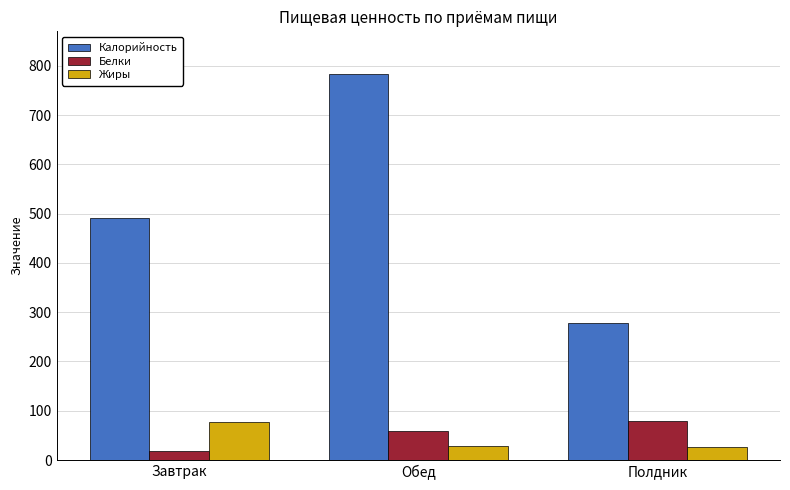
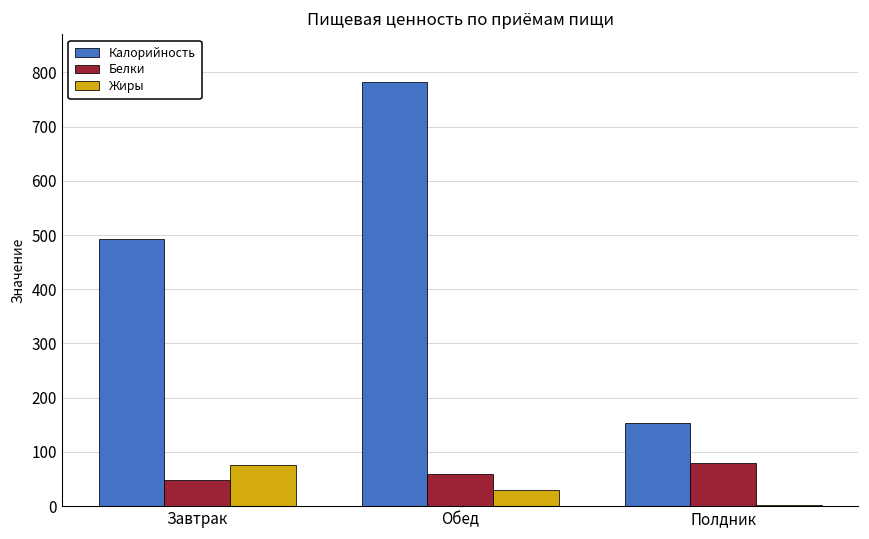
  {
    "Калорийность": {
      "Завтрак": 490,
      "Обед": 780,
-     "Полдник": 280
+     "Полдник": 150
    },
    "Белки": {
-     "Завтрак": 20,
+     "Завтрак": 50,
      "Обед": 60,
      "Полдник": 80
    },
    "Жиры": {
      "Завтрак": 80,
      "Обед": 30,
-     "Полдник": 30
+     "Полдник": 0
    }
  }
